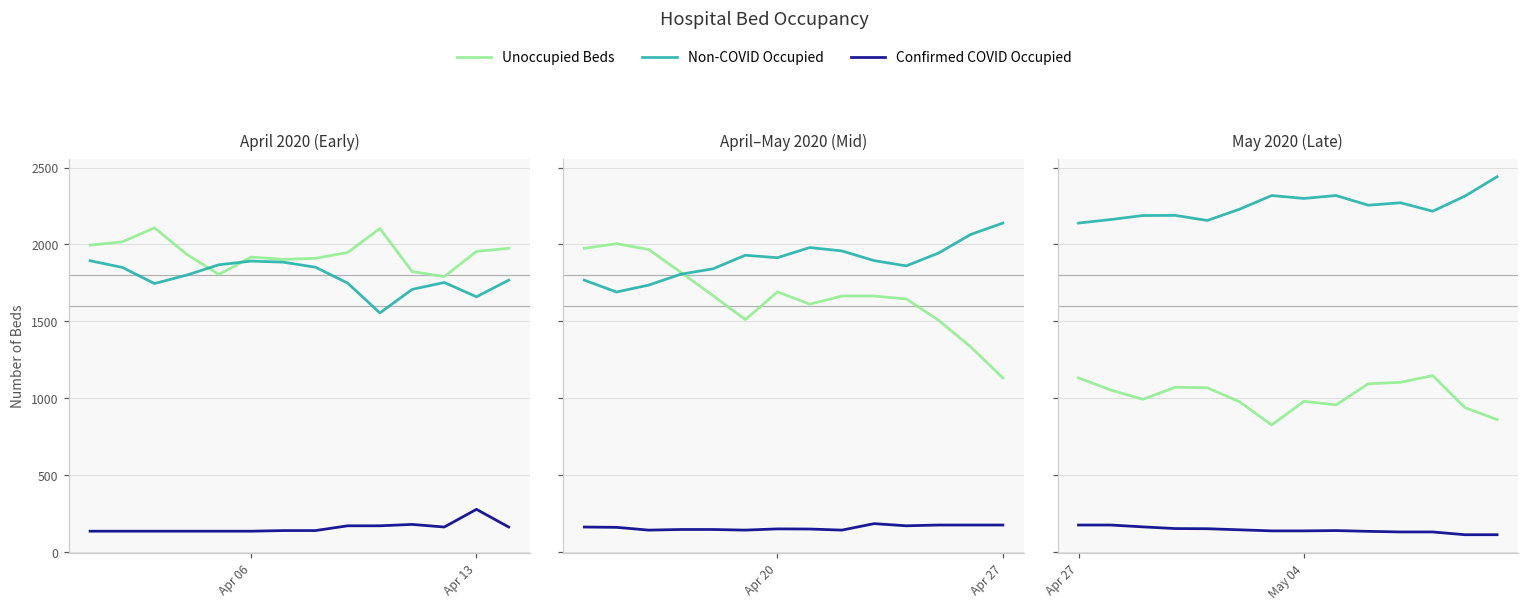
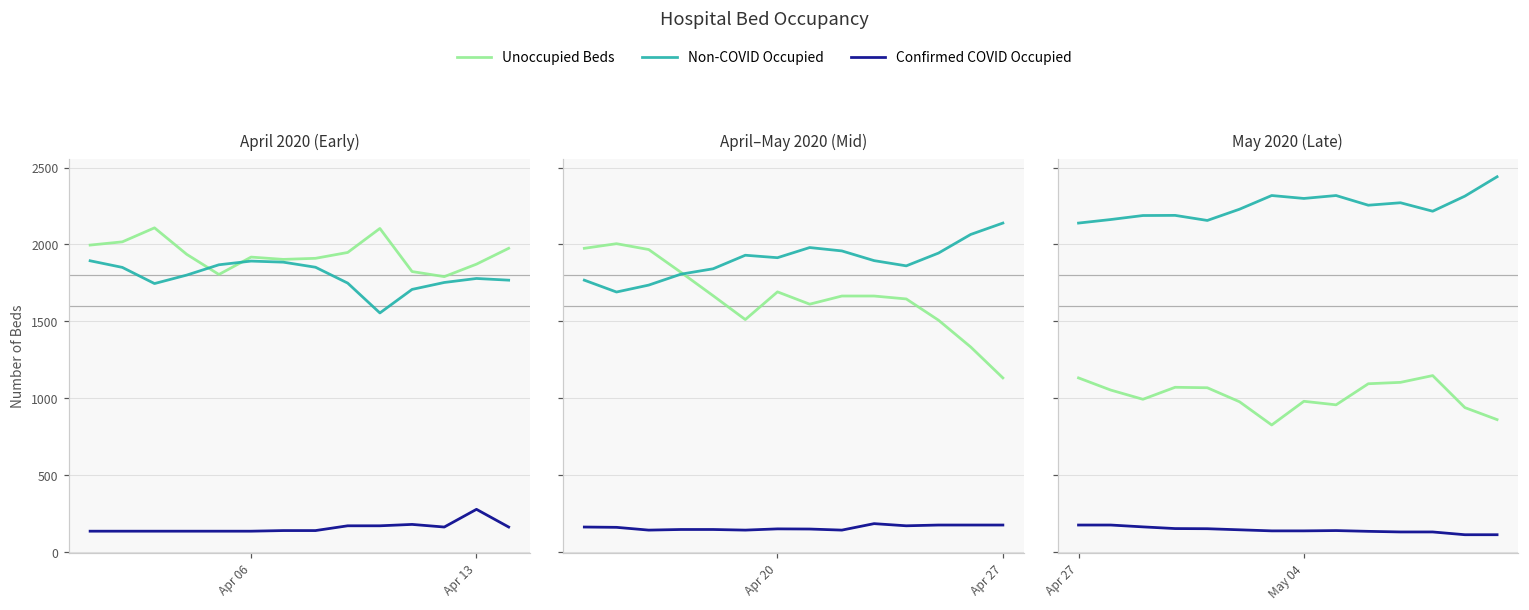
  {
    "April 2020 (Early)": {
      "Unoccupied Beds": {
        "Apr 06": 1920,
-       "Apr 13": 1960
+       "Apr 13": 1870
      },
      "Non-COVID Occupied": {
        "Apr 06": 1890,
-       "Apr 13": 1660
+       "Apr 13": 1780
      },
      "Confirmed COVID Occupied": {
        "Apr 06": 140,
        "Apr 13": 280
      }
    }
  }
